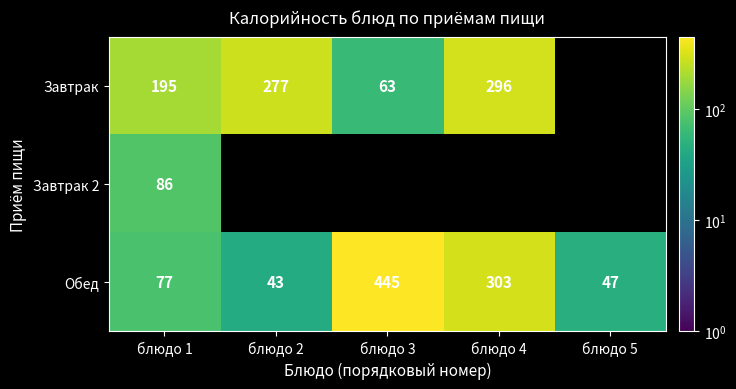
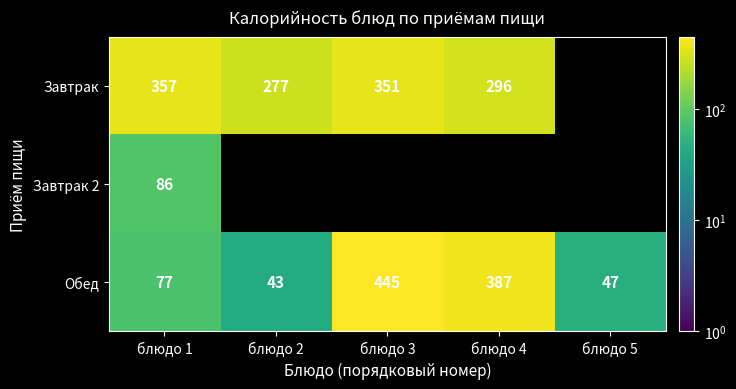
  {
    "Завтрак": {
-     "блюдо 1": 195,
+     "блюдо 1": 357,
      "блюдо 2": 277,
-     "блюдо 3": 63,
+     "блюдо 3": 351,
      "блюдо 4": 296
    },
    "Завтрак 2": {
      "блюдо 1": 86
    },
    "Обед": {
      "блюдо 1": 77,
      "блюдо 2": 43,
      "блюдо 3": 445,
-     "блюдо 4": 303,
+     "блюдо 4": 387,
      "блюдо 5": 47
    }
  }
